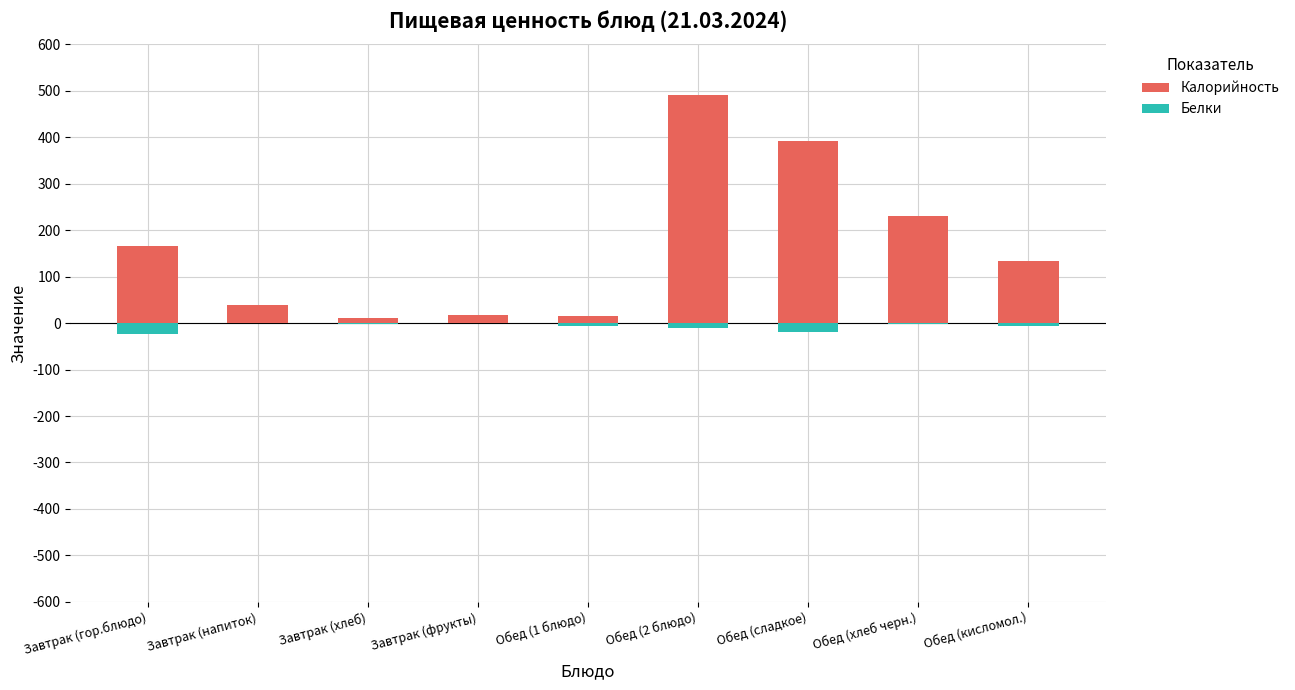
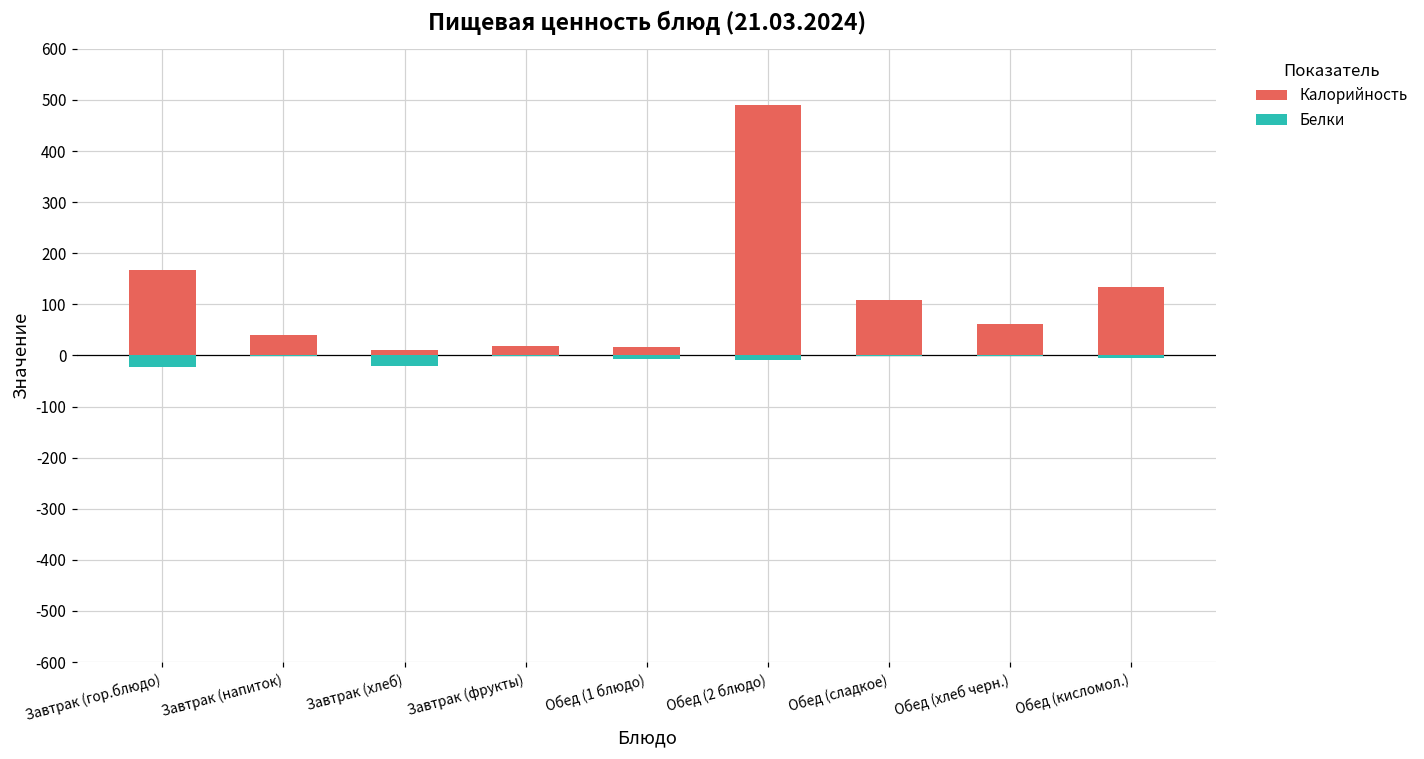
  {
    "Калорийность": {
      "Завтрак (гор.блюдо)": 170,
      "Завтрак (напиток)": 40,
      "Завтрак (хлеб)": 10,
      "Завтрак (фрукты)": 20,
      "Обед (1 блюдо)": 20,
      "Обед (2 блюдо)": 490,
-     "Обед (сладкое)": 390,
-     "Обед (хлеб черн.)": 230,
+     "Обед (сладкое)": 110,
+     "Обед (хлеб черн.)": 60,
      "Обед (кисломол.)": 130
    },
    "Белки": {
      "Завтрак (гор.блюдо)": -20,
-     "Завтрак (хлеб)": 0,
+     "Завтрак (хлеб)": -20,
      "Обед (1 блюдо)": -10,
      "Обед (2 блюдо)": -10,
-     "Обед (сладкое)": -20,
+     "Обед (сладкое)": 0,
      "Обед (кисломол.)": -10
    }
  }
